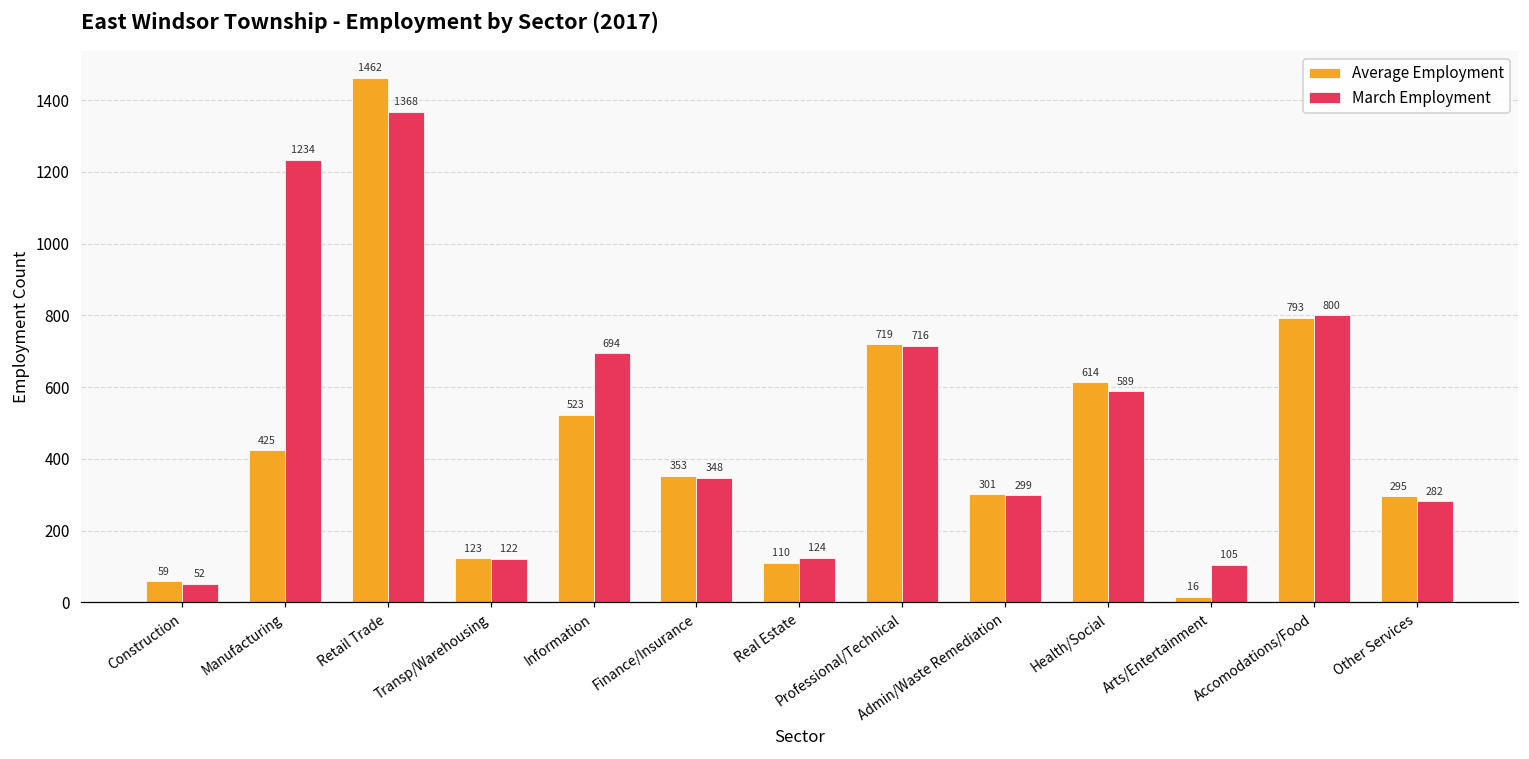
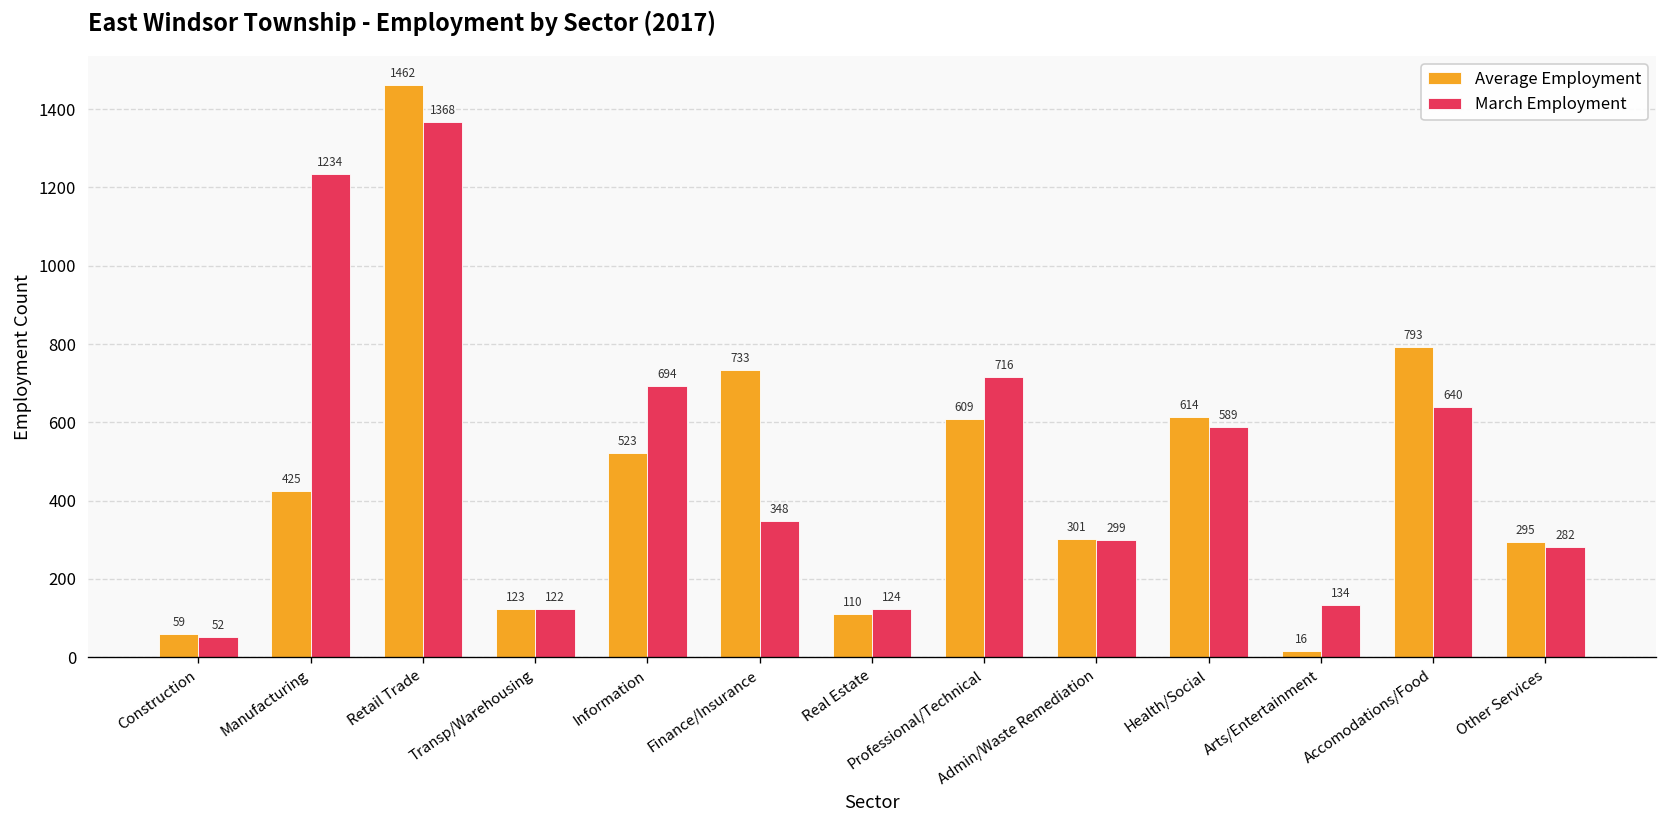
  {
    "Average Employment": {
      "Construction": 59,
      "Manufacturing": 425,
      "Retail Trade": 1462,
      "Transp/Warehousing": 123,
      "Information": 523,
-     "Finance/Insurance": 353,
+     "Finance/Insurance": 733,
      "Real Estate": 110,
-     "Professional/Technical": 719,
+     "Professional/Technical": 609,
      "Admin/Waste Remediation": 301,
      "Health/Social": 614,
      "Arts/Entertainment": 16,
      "Accomodations/Food": 793,
      "Other Services": 295
    },
    "March Employment": {
      "Construction": 52,
      "Manufacturing": 1234,
      "Retail Trade": 1368,
      "Transp/Warehousing": 122,
      "Information": 694,
      "Finance/Insurance": 348,
      "Real Estate": 124,
      "Professional/Technical": 716,
      "Admin/Waste Remediation": 299,
      "Health/Social": 589,
-     "Arts/Entertainment": 105,
-     "Accomodations/Food": 800,
+     "Arts/Entertainment": 134,
+     "Accomodations/Food": 640,
      "Other Services": 282
    }
  }
